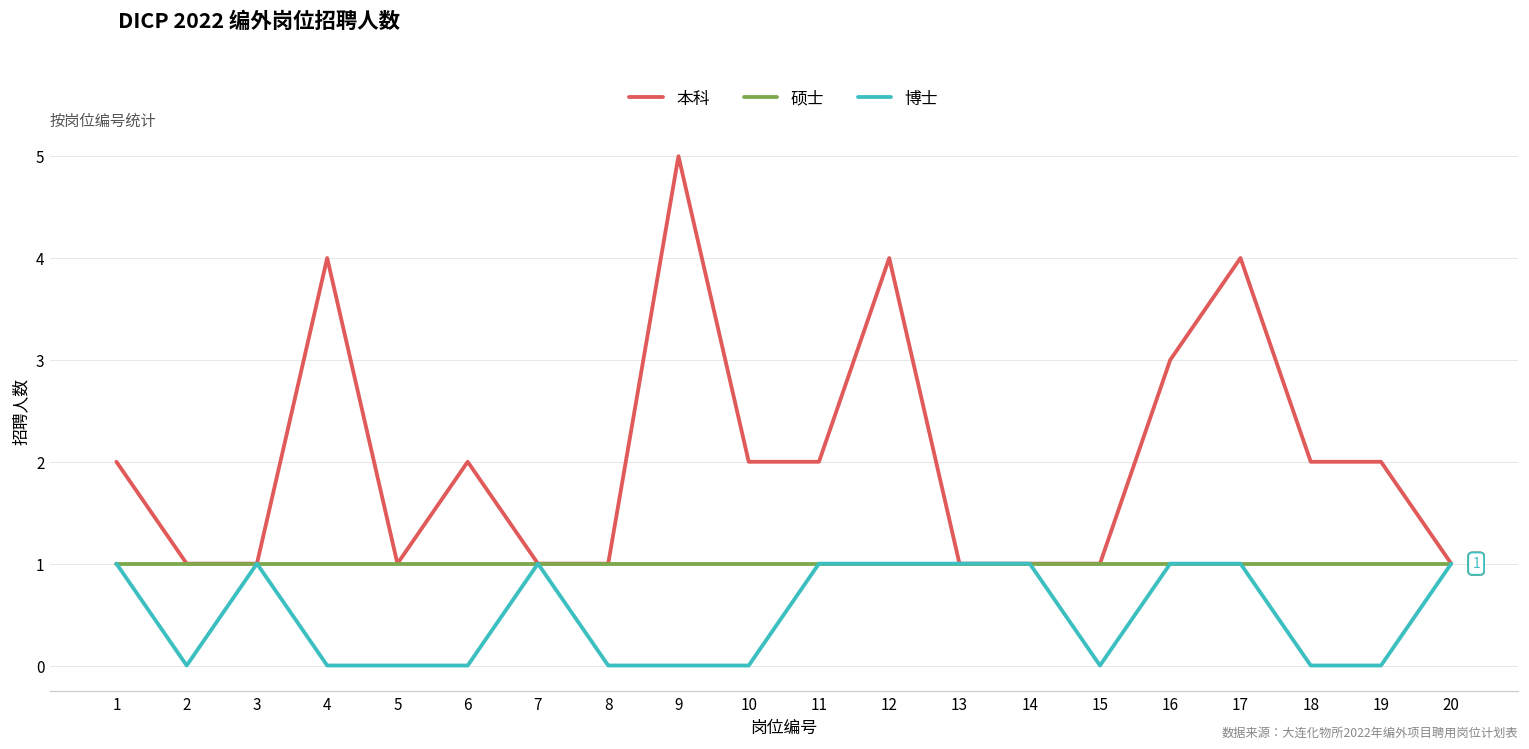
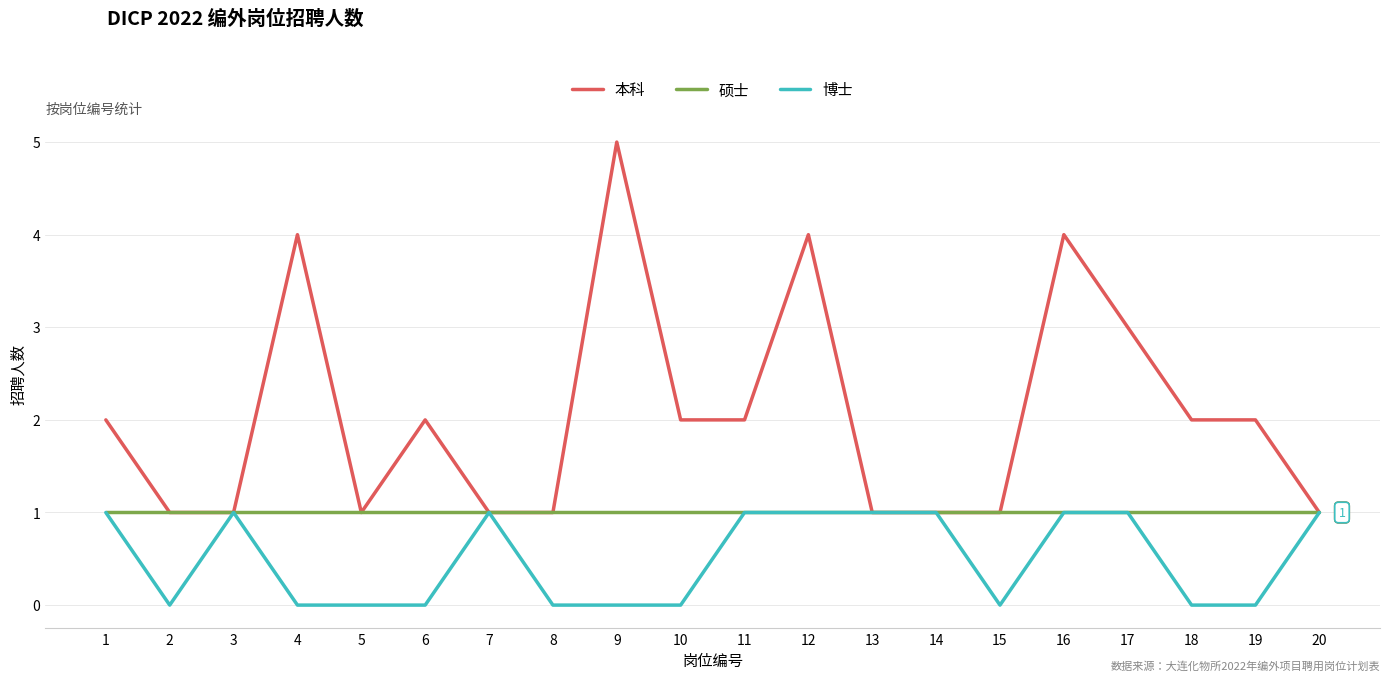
  {
    "本科": {
      "1": 2,
      "4": 4,
      "6": 2,
      "9": 5,
      "10": 2,
      "11": 2,
      "12": 4,
-     "16": 3,
-     "17": 4,
+     "16": 4,
+     "17": 3,
      "18": 2,
      "19": 2
    },
    "硕士": {
      "4": 1,
      "6": 1,
      "9": 1,
      "10": 1,
      "18": 1,
      "19": 1
    },
    "博士": {
      "2": 0,
      "4": 0,
      "5": 0,
      "6": 0,
      "8": 0,
      "9": 0,
      "10": 0,
      "15": 0,
      "18": 0,
      "19": 0
    }
  }
